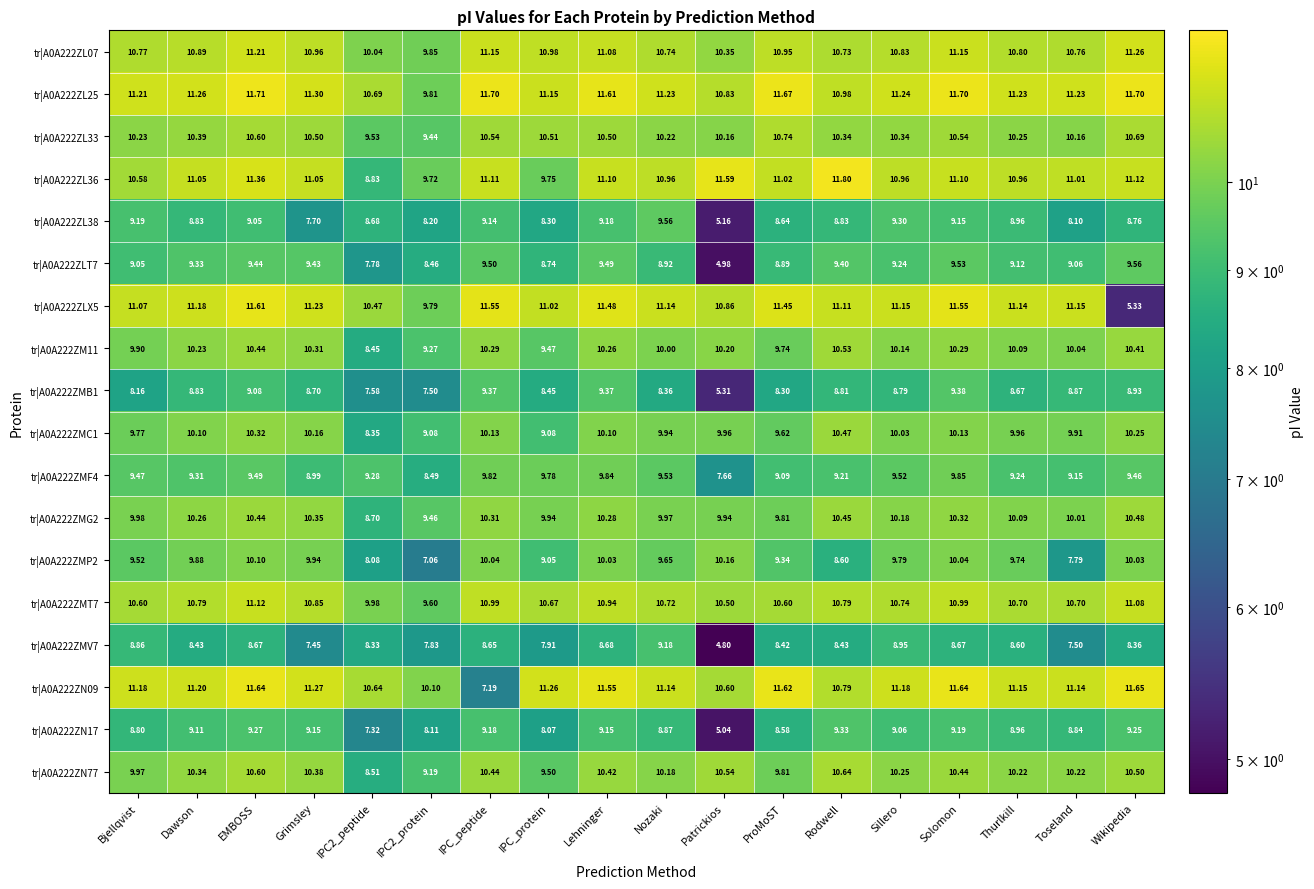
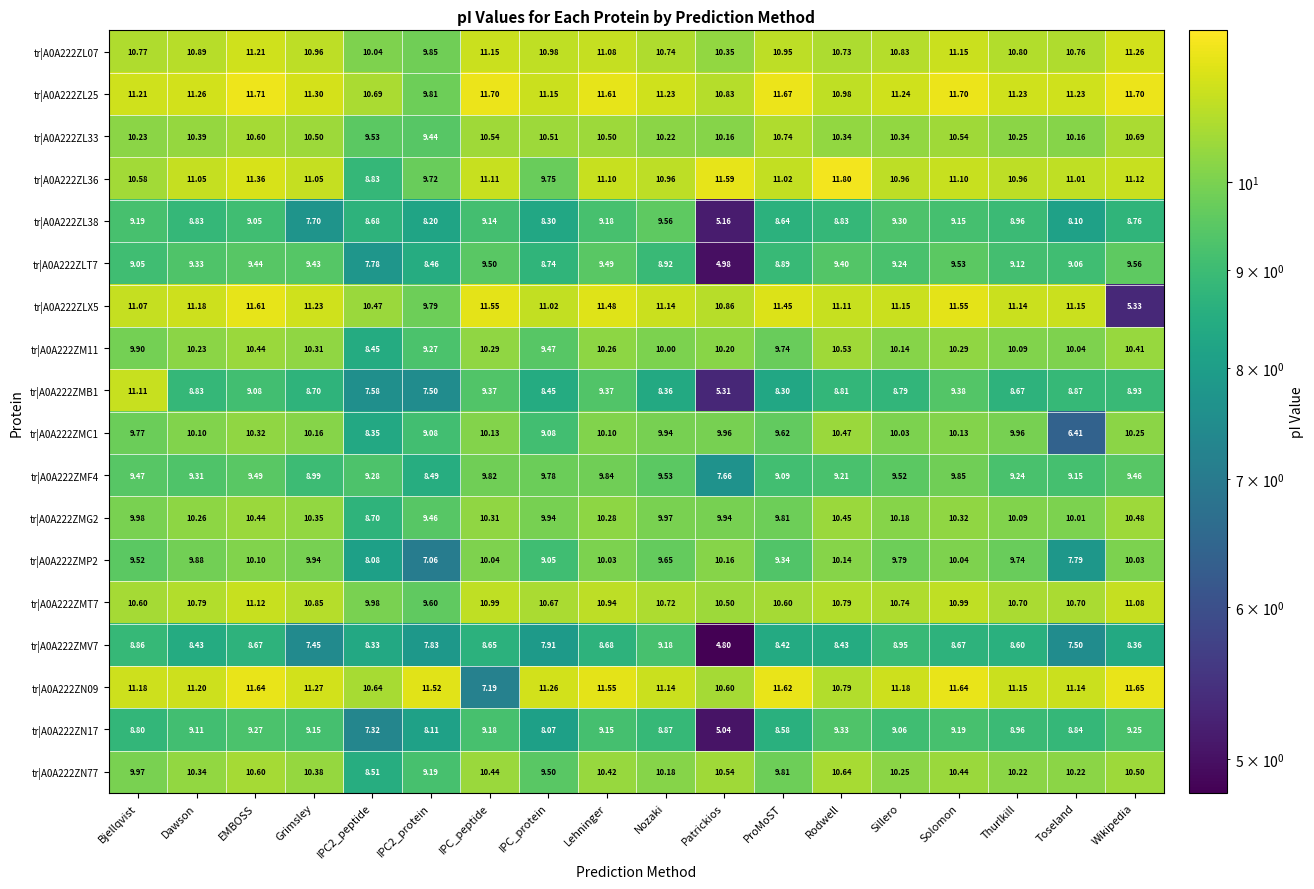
  {
    "tr|A0A222ZMB1": {
-     "Bjellqvist": 8.16,
+     "Bjellqvist": 11.11,
      "Dawson": 8.83,
      "EMBOSS": 9.08,
      "Grimsley": 8.70,
      "IPC2_peptide": 7.58,
      "IPC2_protein": 7.50,
      "IPC_peptide": 9.37,
      "IPC_protein": 8.45,
      "Lehninger": 9.37,
      "Nozaki": 8.36,
      "Patrickios": 5.31,
      "ProMoST": 8.30,
      "Rodwell": 8.81,
      "Sillero": 8.79,
      "Solomon": 9.38,
      "Thurlkill": 8.67,
      "Toseland": 8.87,
      "Wikipedia": 8.93
    },
    "tr|A0A222ZMC1": {
      "Bjellqvist": 9.77,
      "Dawson": 10.10,
      "EMBOSS": 10.32,
      "Grimsley": 10.16,
      "IPC2_peptide": 8.35,
      "IPC2_protein": 9.08,
      "IPC_peptide": 10.13,
      "IPC_protein": 9.08,
      "Lehninger": 10.10,
      "Nozaki": 9.94,
      "Patrickios": 9.96,
      "ProMoST": 9.62,
      "Rodwell": 10.47,
      "Sillero": 10.03,
      "Solomon": 10.13,
      "Thurlkill": 9.96,
-     "Toseland": 9.91,
+     "Toseland": 6.41,
      "Wikipedia": 10.25
    },
    "tr|A0A222ZMP2": {
      "Bjellqvist": 9.52,
      "Dawson": 9.88,
      "EMBOSS": 10.10,
      "Grimsley": 9.94,
      "IPC2_peptide": 8.08,
      "IPC2_protein": 7.06,
      "IPC_peptide": 10.04,
      "IPC_protein": 9.05,
      "Lehninger": 10.03,
      "Nozaki": 9.65,
      "Patrickios": 10.16,
      "ProMoST": 9.34,
-     "Rodwell": 8.60,
+     "Rodwell": 10.14,
      "Sillero": 9.79,
      "Solomon": 10.04,
      "Thurlkill": 9.74,
      "Toseland": 7.79,
      "Wikipedia": 10.03
    },
    "tr|A0A222ZN09": {
      "Bjellqvist": 11.18,
      "Dawson": 11.20,
      "EMBOSS": 11.64,
      "Grimsley": 11.27,
      "IPC2_peptide": 10.64,
-     "IPC2_protein": 10.10,
+     "IPC2_protein": 11.52,
      "IPC_peptide": 7.19,
      "IPC_protein": 11.26,
      "Lehninger": 11.55,
      "Nozaki": 11.14,
      "Patrickios": 10.60,
      "ProMoST": 11.62,
      "Rodwell": 10.79,
      "Sillero": 11.18,
      "Solomon": 11.64,
      "Thurlkill": 11.15,
      "Toseland": 11.14,
      "Wikipedia": 11.65
    }
  }
